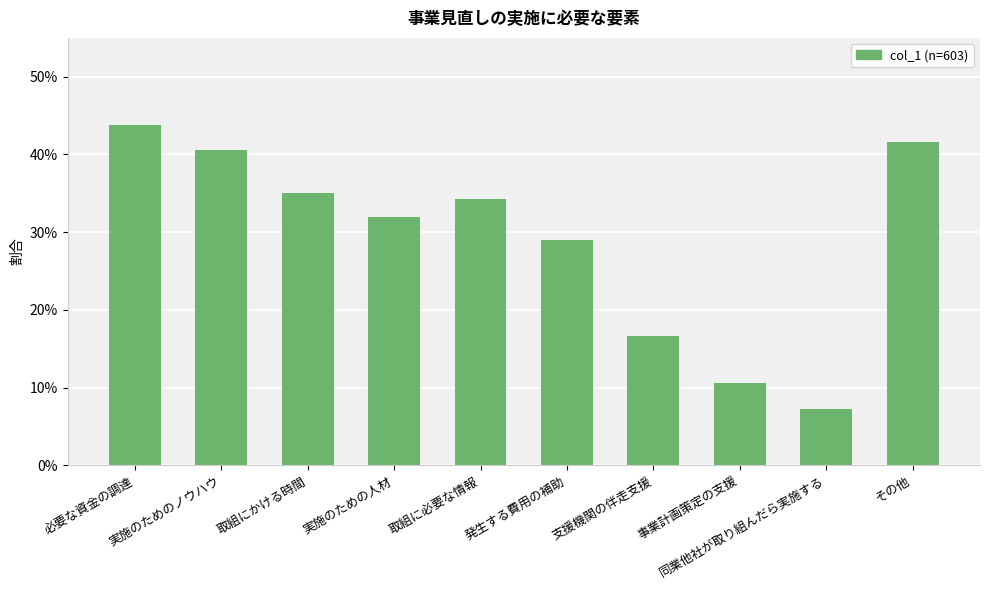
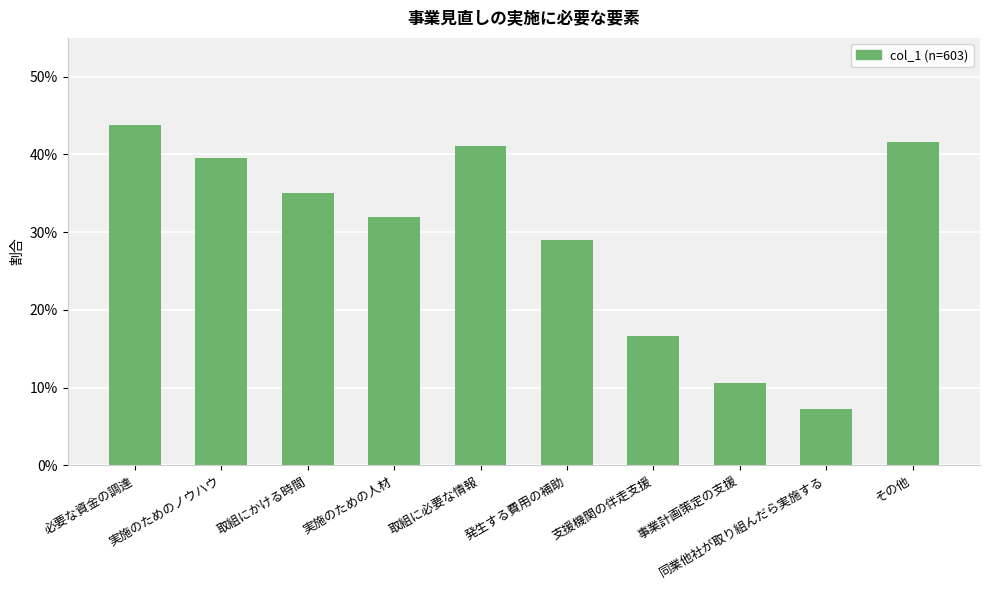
  {
    "必要な資金の調達": "44%",
-   "実施のためのノウハウ": "41%",
+   "実施のためのノウハウ": "40%",
    "取組にかける時間": "35%",
    "実施のための人材": "32%",
-   "取組に必要な情報": "34%",
+   "取組に必要な情報": "41%",
    "発生する費用の補助": "29%",
    "支援機関の伴走支援": "17%",
    "事業計画策定の支援": "11%",
    "同業他社が取り組んだら実施する": "7%",
    "その他": "42%"
  }
